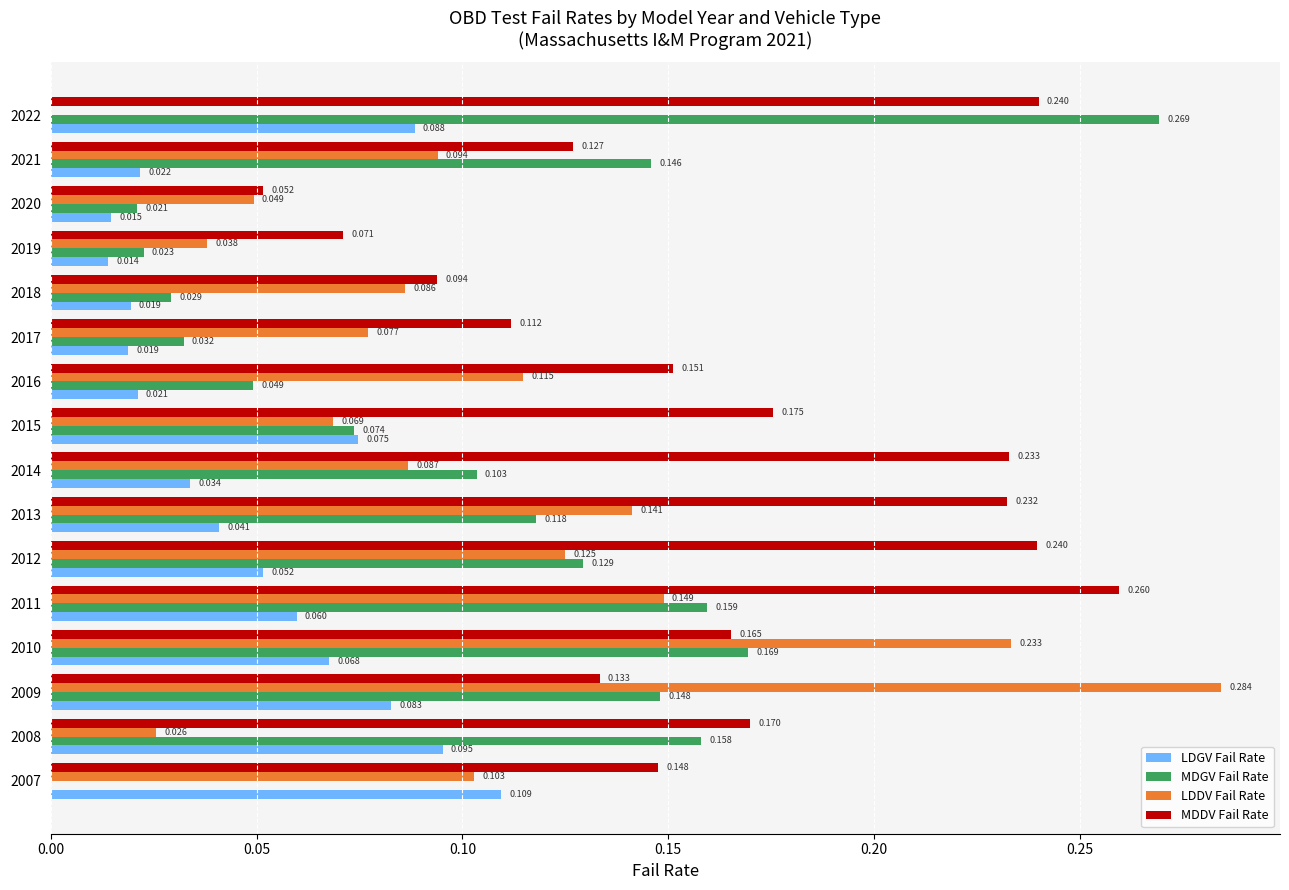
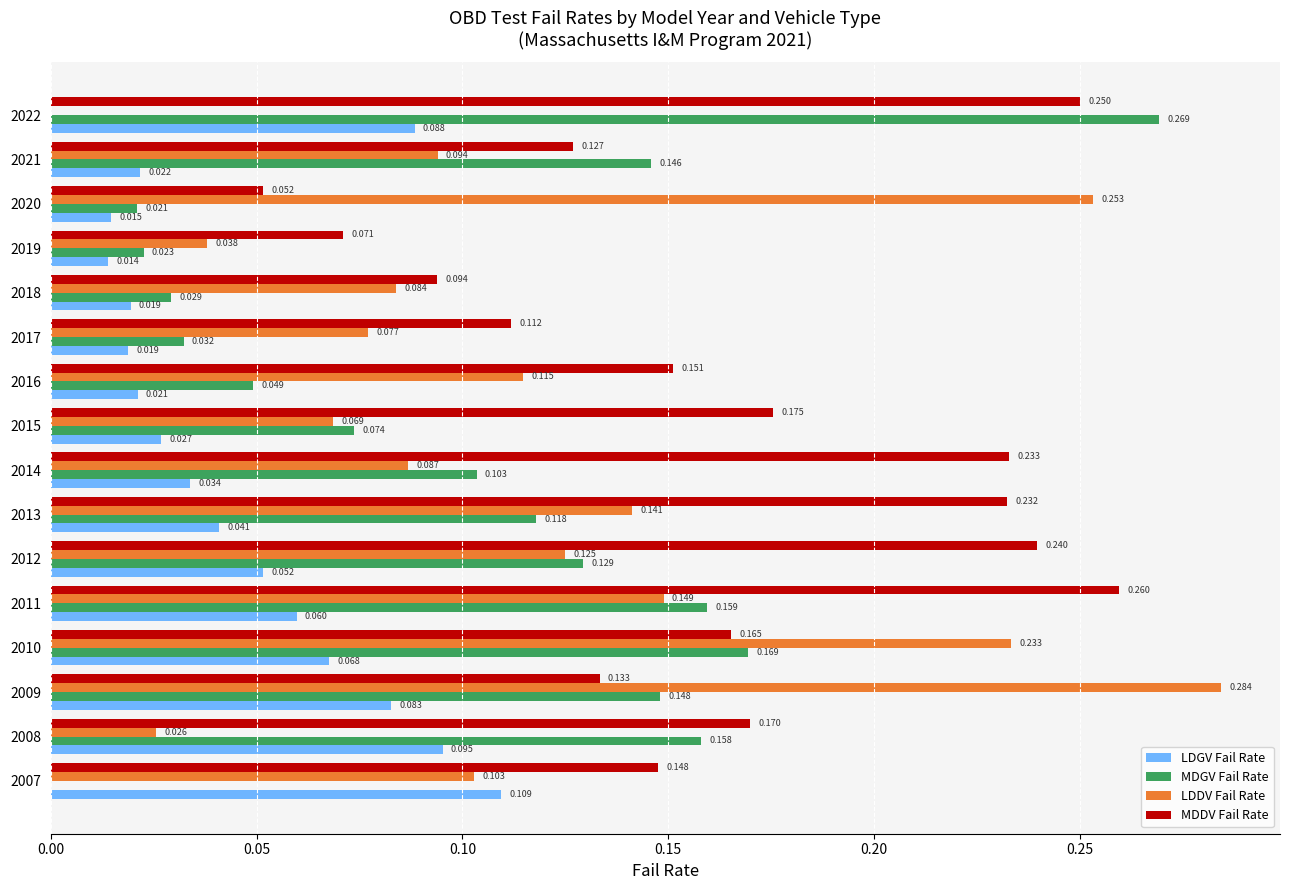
  {
    "LDGV Fail Rate": {
      "2022": 0.088,
      "2021": 0.022,
      "2020": 0.015,
      "2019": 0.014,
      "2018": 0.019,
      "2017": 0.019,
      "2016": 0.021,
-     "2015": 0.075,
+     "2015": 0.027,
      "2014": 0.034,
      "2013": 0.041,
      "2012": 0.052,
      "2011": 0.060,
      "2010": 0.068,
      "2009": 0.083,
      "2008": 0.095,
      "2007": 0.109
    },
    "MDGV Fail Rate": {
      "2022": 0.269,
      "2021": 0.146,
      "2020": 0.021,
      "2019": 0.023,
      "2018": 0.029,
      "2017": 0.032,
      "2016": 0.049,
      "2015": 0.074,
      "2014": 0.103,
      "2013": 0.118,
      "2012": 0.129,
      "2011": 0.159,
      "2010": 0.169,
      "2009": 0.148,
      "2008": 0.158
    },
    "LDDV Fail Rate": {
      "2021": 0.094,
-     "2020": 0.049,
+     "2020": 0.253,
      "2019": 0.038,
-     "2018": 0.086,
+     "2018": 0.084,
      "2017": 0.077,
      "2016": 0.115,
      "2015": 0.069,
      "2014": 0.087,
      "2013": 0.141,
      "2012": 0.125,
      "2011": 0.149,
      "2010": 0.233,
      "2009": 0.284,
      "2008": 0.026,
      "2007": 0.103
    },
    "MDDV Fail Rate": {
-     "2022": 0.240,
+     "2022": 0.250,
      "2021": 0.127,
      "2020": 0.052,
      "2019": 0.071,
      "2018": 0.094,
      "2017": 0.112,
      "2016": 0.151,
      "2015": 0.175,
      "2014": 0.233,
      "2013": 0.232,
      "2012": 0.240,
      "2011": 0.260,
      "2010": 0.165,
      "2009": 0.133,
      "2008": 0.170,
      "2007": 0.148
    }
  }
